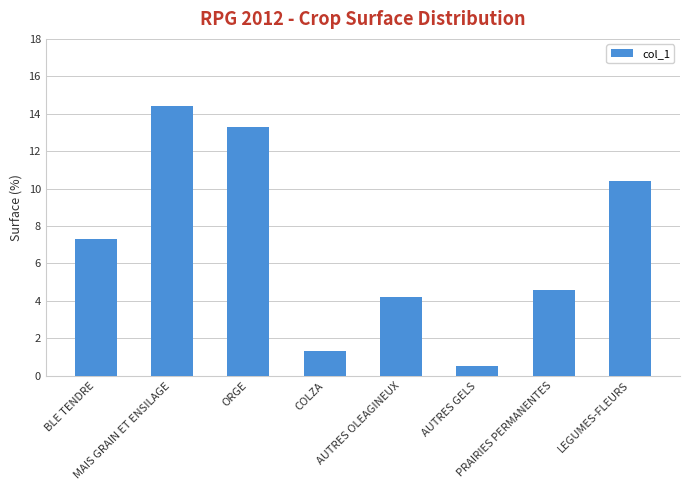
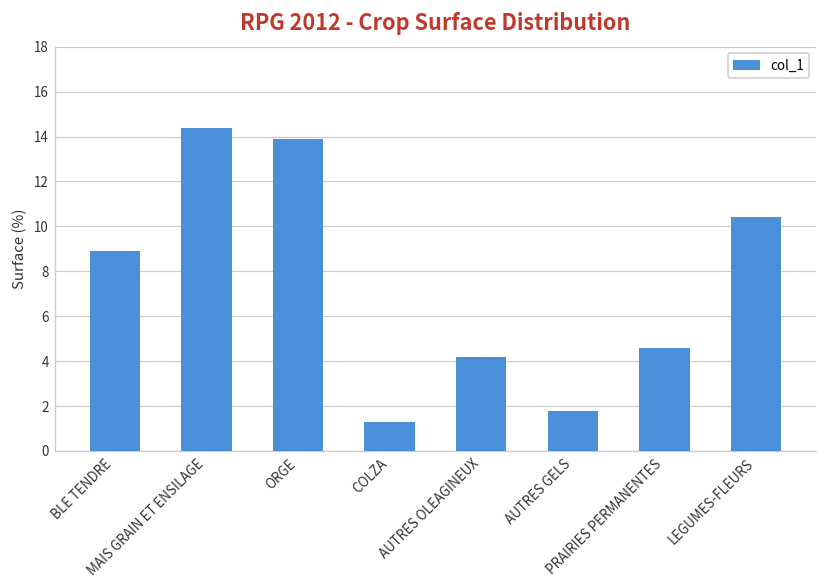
  {
-   "BLE TENDRE": 7.3,
+   "BLE TENDRE": 8.9,
    "MAIS GRAIN ET ENSILAGE": 14.4,
-   "ORGE": 13.3,
+   "ORGE": 13.9,
    "COLZA": 1.3,
    "AUTRES OLEAGINEUX": 4.2,
-   "AUTRES GELS": 0.5,
+   "AUTRES GELS": 1.8,
    "PRAIRIES PERMANENTES": 4.6,
    "LEGUMES-FLEURS": 10.4
  }
